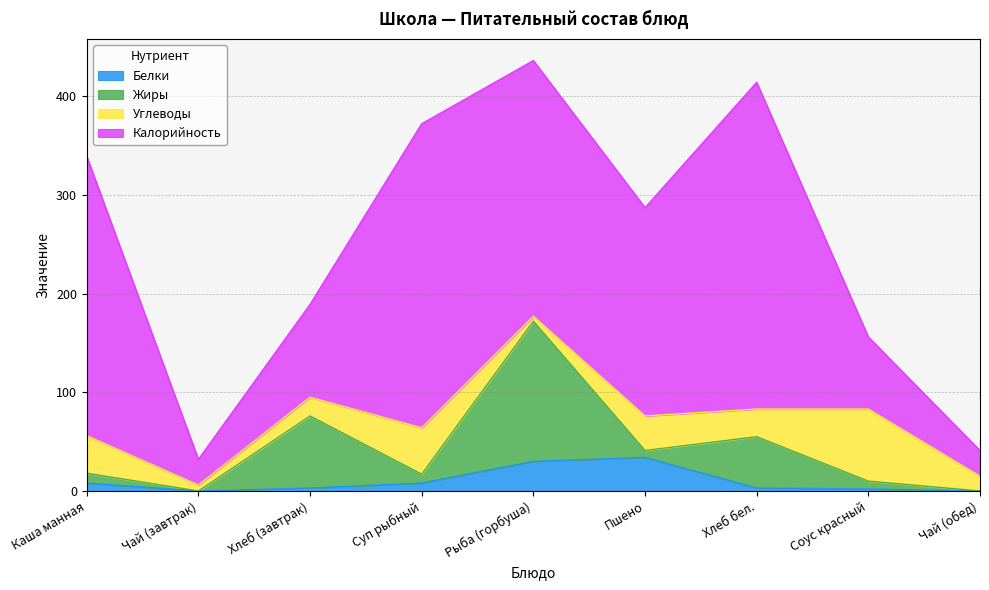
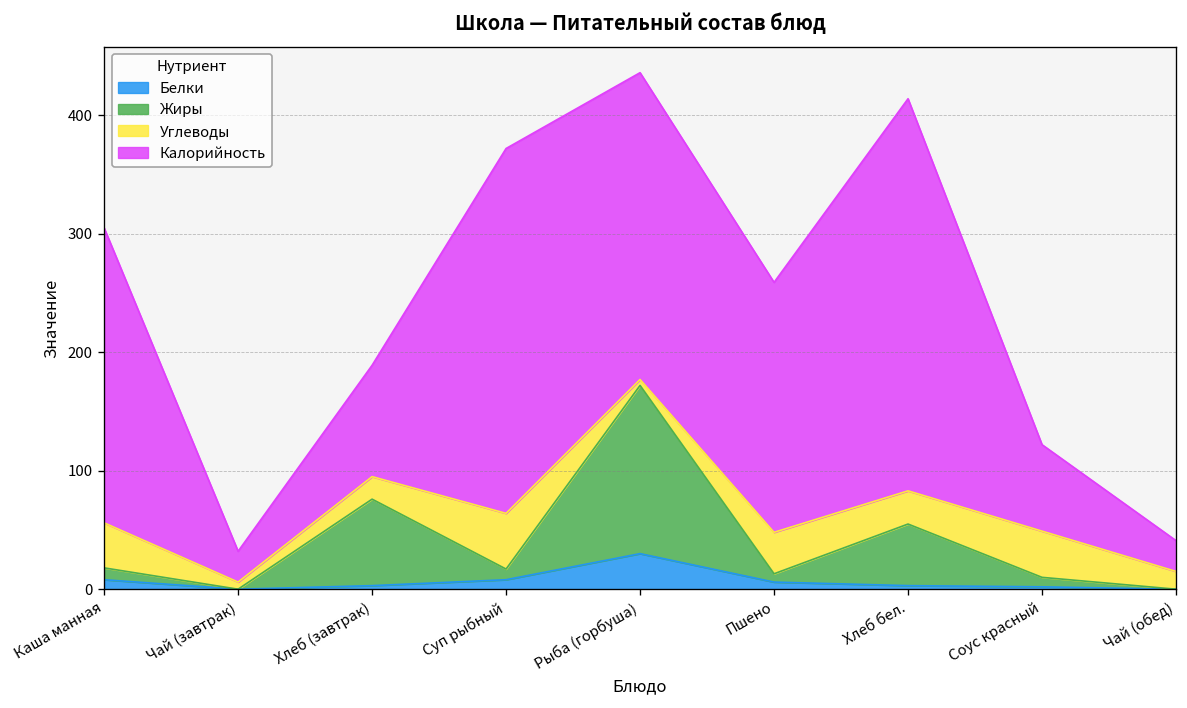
  {
    "Белки": {
      "Каша манная": 10,
      "Хлеб (завтрак)": 0,
      "Суп рыбный": 10,
      "Рыба (горбуша)": 30,
-     "Пшено": 30,
+     "Пшено": 10,
      "Хлеб бел.": 0,
      "Соус красный": 0
    },
    "Жиры": {
      "Каша манная": 10,
      "Хлеб (завтрак)": 70,
      "Суп рыбный": 10,
      "Рыба (горбуша)": 140,
      "Пшено": 10,
      "Хлеб бел.": 50,
      "Соус красный": 10
    },
    "Углеводы": {
      "Каша манная": 40,
      "Чай (завтрак)": 10,
      "Хлеб (завтрак)": 20,
      "Суп рыбный": 50,
      "Рыба (горбуша)": 10,
      "Пшено": 40,
      "Хлеб бел.": 30,
-     "Соус красный": 70,
+     "Соус красный": 40,
      "Чай (обед)": 20
    },
    "Калорийность": {
-     "Каша манная": 280,
+     "Каша манная": 250,
      "Чай (завтрак)": 30,
      "Хлеб (завтрак)": 90,
      "Суп рыбный": 310,
      "Рыба (горбуша)": 260,
      "Пшено": 210,
      "Хлеб бел.": 330,
      "Соус красный": 70,
      "Чай (обед)": 30
    }
  }
